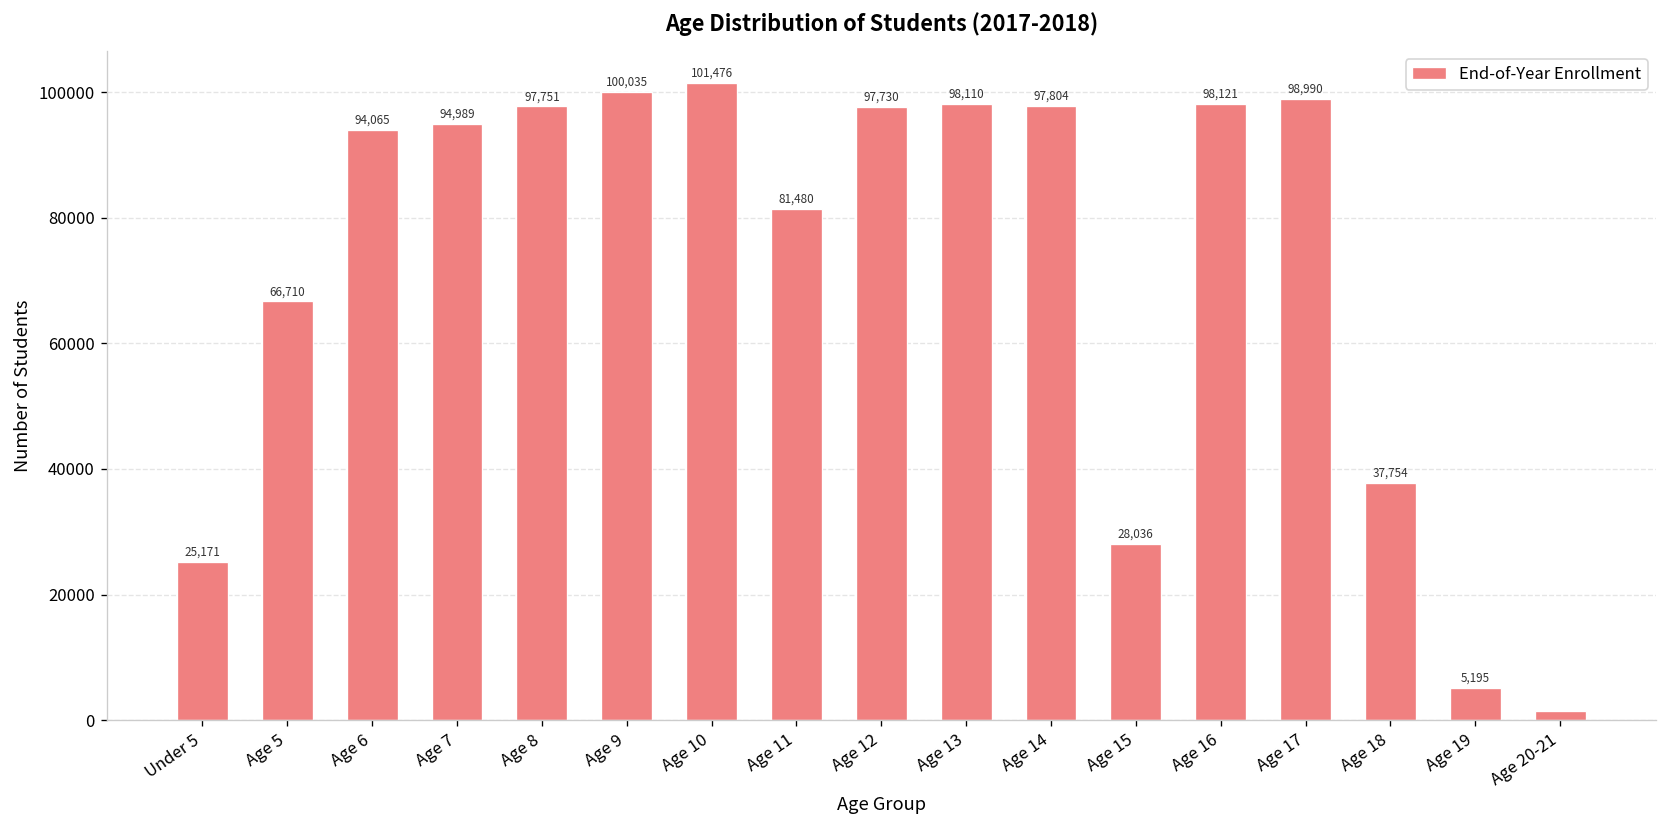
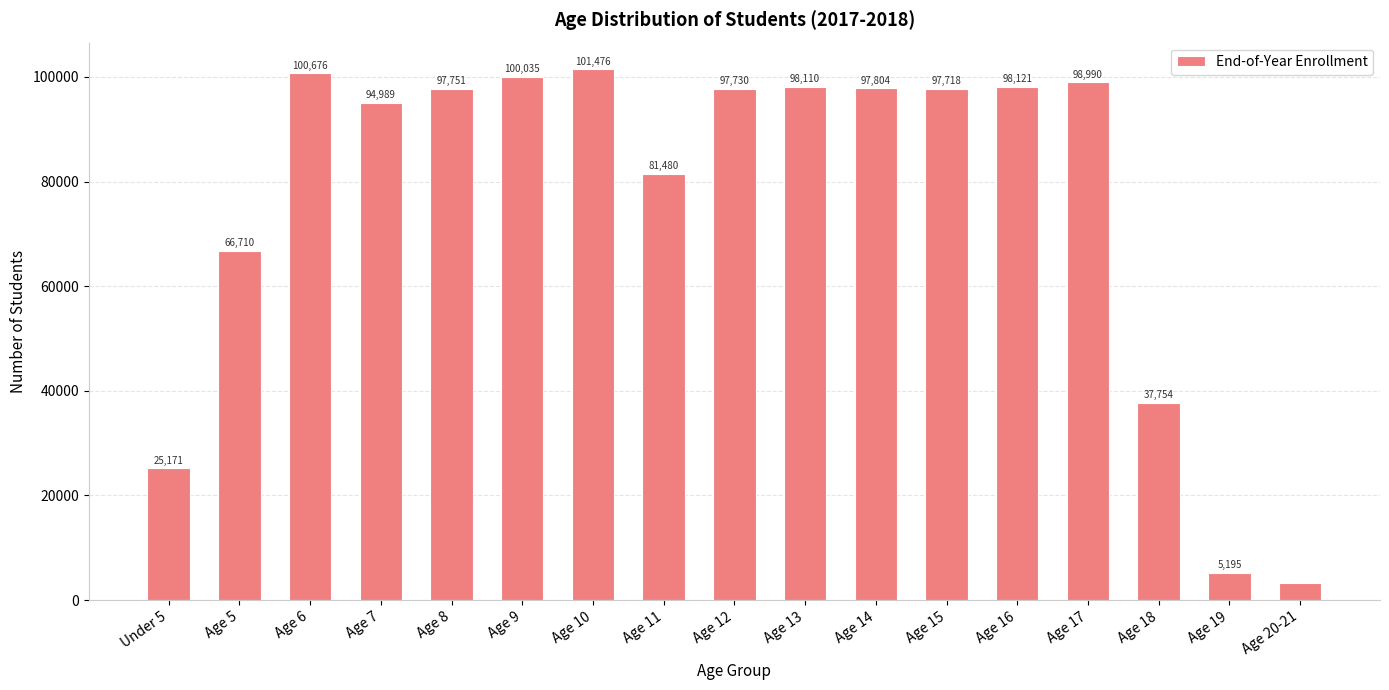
  {
    "Under 5": "25,171",
    "Age 5": "66,710",
-   "Age 6": "94,065",
+   "Age 6": "100,676",
    "Age 7": "94,989",
    "Age 8": "97,751",
    "Age 9": "100,035",
    "Age 10": "101,476",
    "Age 11": "81,480",
    "Age 12": "97,730",
    "Age 13": "98,110",
    "Age 14": "97,804",
-   "Age 15": "28,036",
+   "Age 15": "97,718",
    "Age 16": "98,121",
    "Age 17": "98,990",
    "Age 18": "37,754",
    "Age 19": "5,195",
-   "Age 20-21": "1000"
+   "Age 20-21": "3000"
  }
